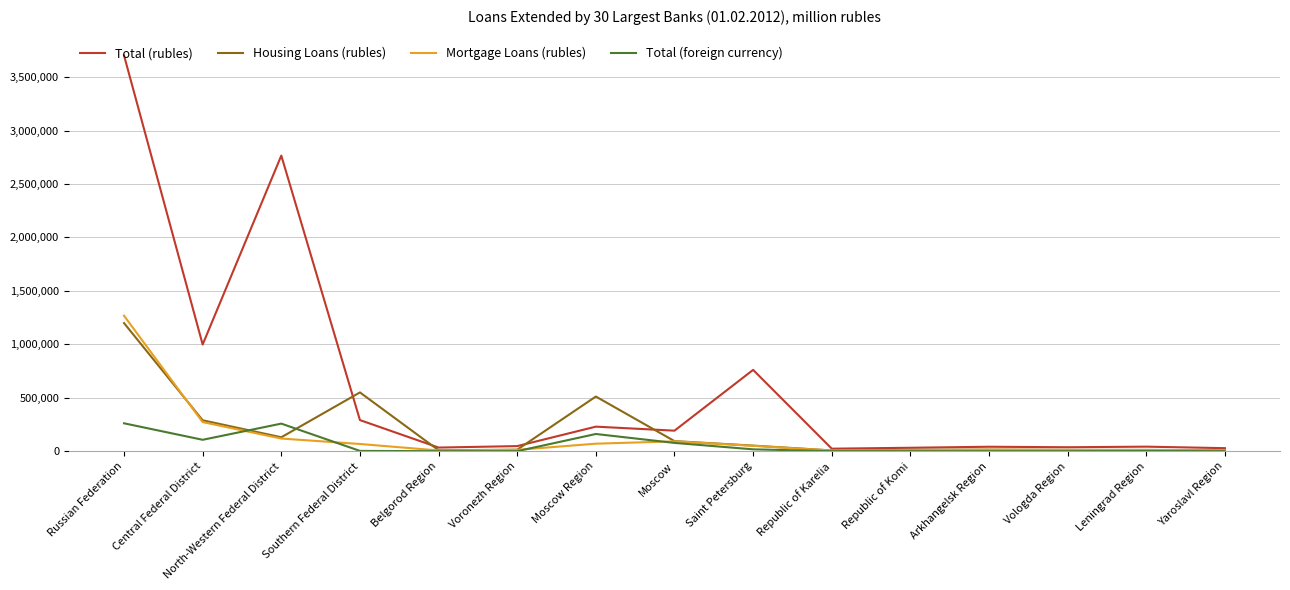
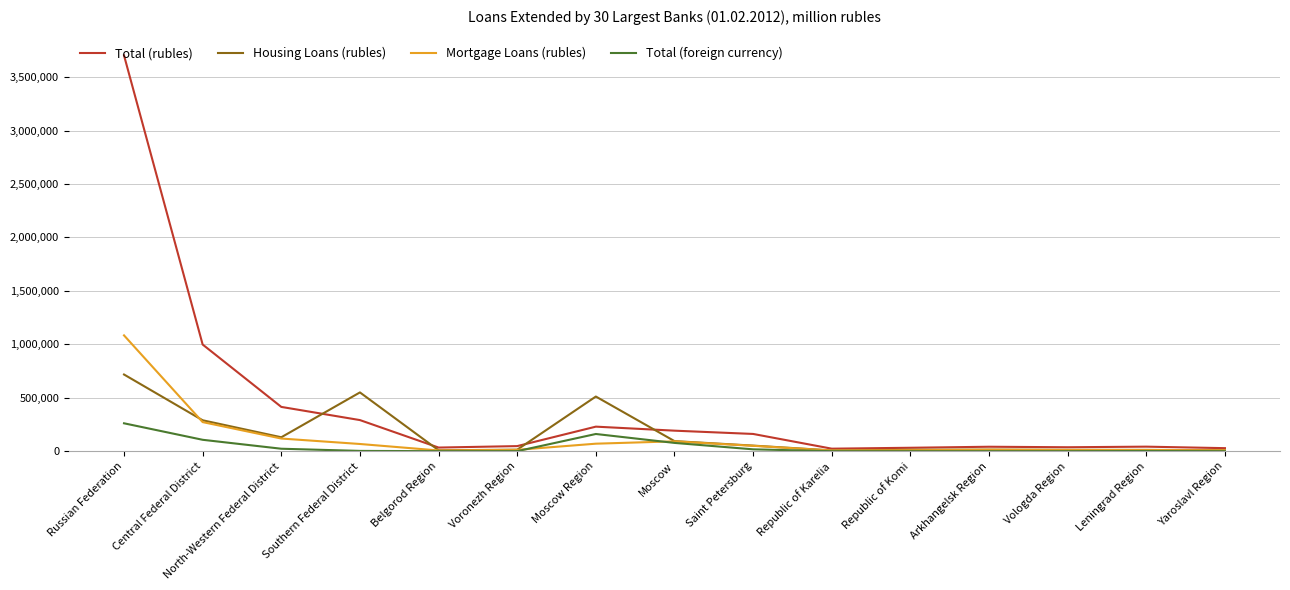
  {
    "Total (rubles)": {
      "Russian Federation": "3,700,000",
      "Central Federal District": "1,000,000",
-     "North-Western Federal District": "2,770,000",
+     "North-Western Federal District": "410,000",
      "Southern Federal District": "290,000",
      "Belgorod Region": "30,000",
      "Voronezh Region": "50,000",
      "Moscow Region": "230,000",
      "Moscow": "190,000",
-     "Saint Petersburg": "760,000",
+     "Saint Petersburg": "160,000",
      "Arkhangelsk Region": "40,000",
      "Vologda Region": "40,000",
      "Leningrad Region": "40,000"
    },
    "Housing Loans (rubles)": {
-     "Russian Federation": "1,200,000",
+     "Russian Federation": "720,000",
      "Southern Federal District": "550,000",
      "Moscow Region": "510,000"
    },
    "Mortgage Loans (rubles)": {
-     "Russian Federation": "1,270,000",
+     "Russian Federation": "1,080,000",
      "Southern Federal District": "70,000",
      "Moscow Region": "70,000"
    },
    "Total (foreign currency)": {
      "Russian Federation": "260,000",
      "Central Federal District": "110,000",
-     "North-Western Federal District": "260,000",
+     "North-Western Federal District": "20,000",
      "Southern Federal District": "0",
      "Moscow Region": "160,000",
      "Saint Petersburg": "20,000"
    }
  }
